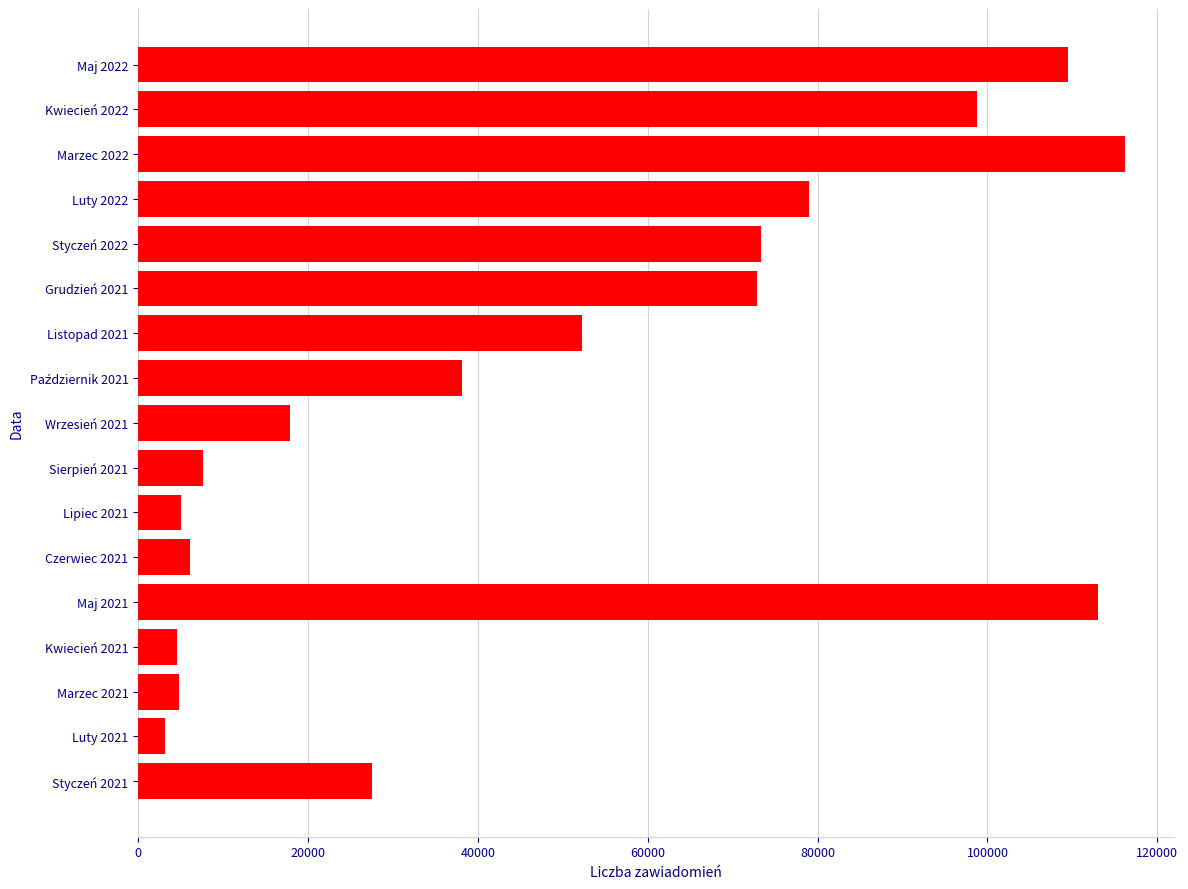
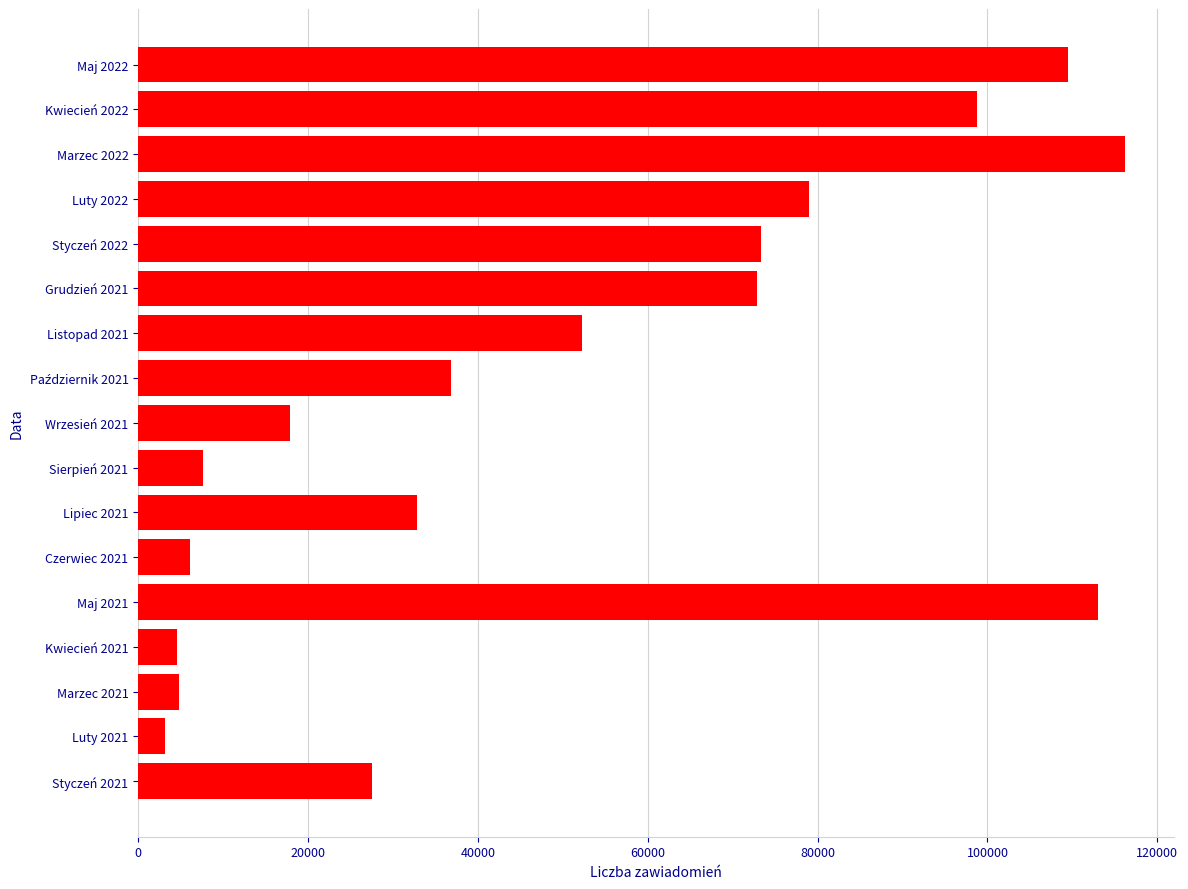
  {
    "Maj 2022": 110000,
    "Kwiecień 2022": 99000,
    "Marzec 2022": 116000,
    "Luty 2022": 79000,
    "Styczeń 2022": 73000,
    "Grudzień 2021": 73000,
    "Listopad 2021": 52000,
-   "Październik 2021": 38000,
+   "Październik 2021": 37000,
    "Wrzesień 2021": 18000,
    "Sierpień 2021": 8000,
-   "Lipiec 2021": 5000,
+   "Lipiec 2021": 33000,
    "Czerwiec 2021": 6000,
    "Maj 2021": 113000,
    "Kwiecień 2021": 5000,
    "Marzec 2021": 5000,
    "Luty 2021": 3000,
    "Styczeń 2021": 27000
  }
